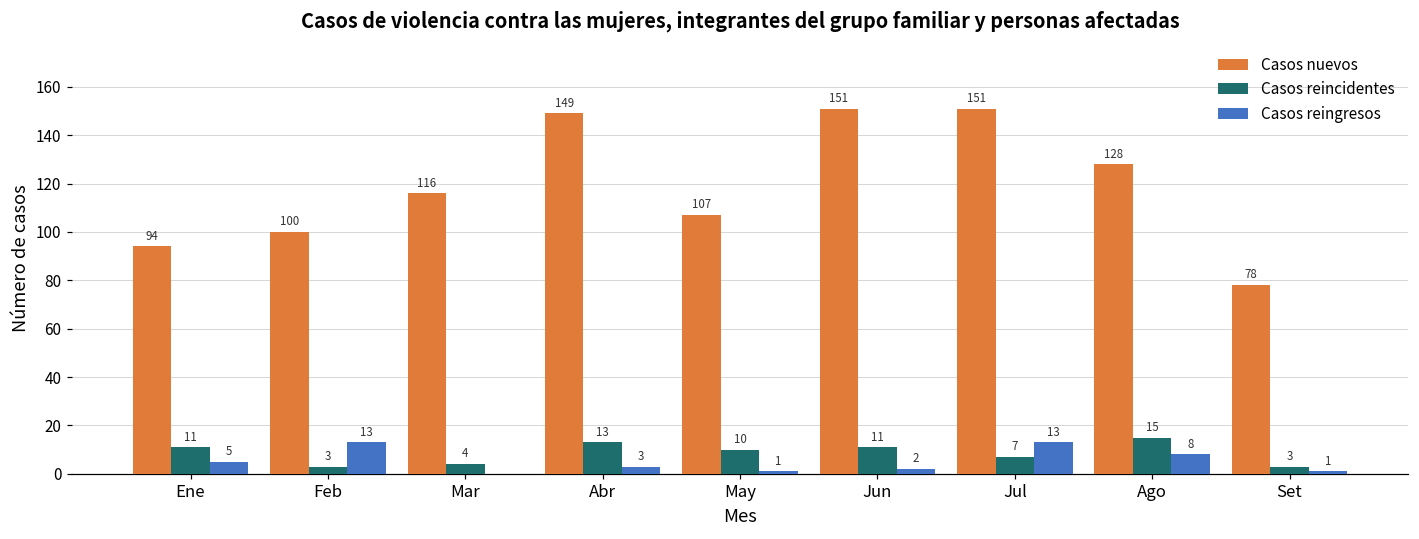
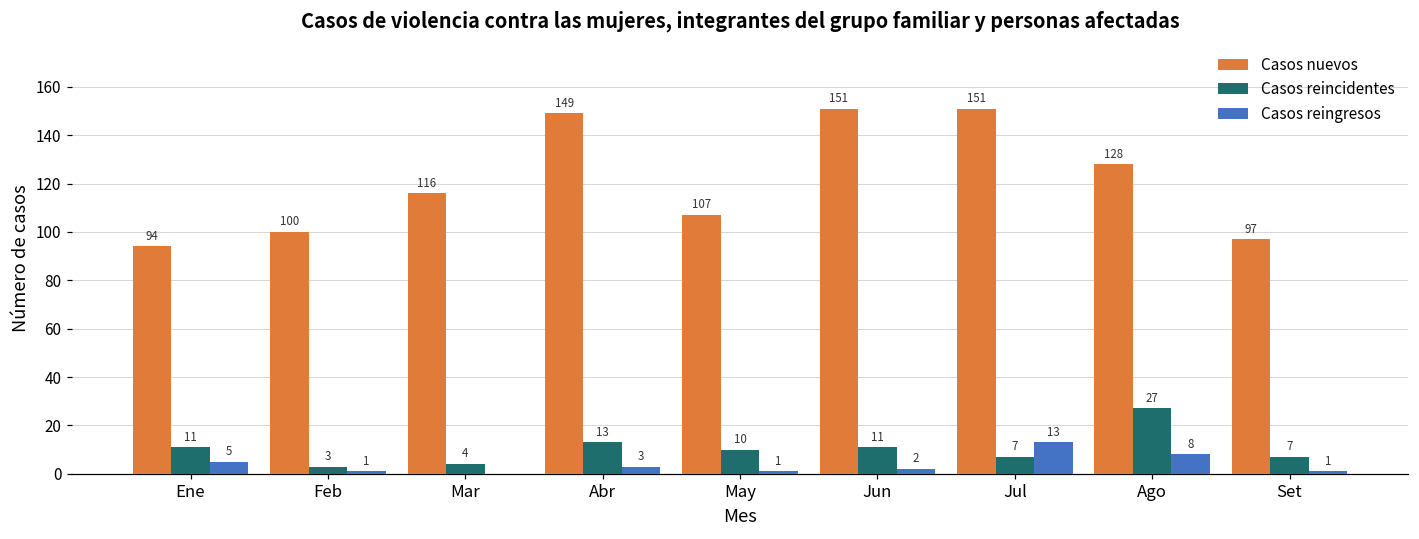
  {
    "Casos nuevos": {
      "Ene": 94,
      "Feb": 100,
      "Mar": 116,
      "Abr": 149,
      "May": 107,
      "Jun": 151,
      "Jul": 151,
      "Ago": 128,
-     "Set": 78
+     "Set": 97
    },
    "Casos reincidentes": {
      "Ene": 11,
      "Feb": 3,
      "Mar": 4,
      "Abr": 13,
      "May": 10,
      "Jun": 11,
      "Jul": 7,
-     "Ago": 15,
-     "Set": 3
+     "Ago": 27,
+     "Set": 7
    },
    "Casos reingresos": {
      "Ene": 5,
-     "Feb": 13,
+     "Feb": 1,
      "Abr": 3,
      "May": 1,
      "Jun": 2,
      "Jul": 13,
      "Ago": 8,
      "Set": 1
    }
  }
